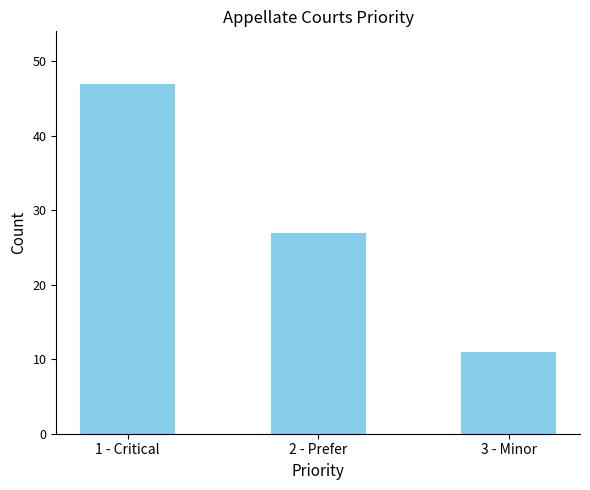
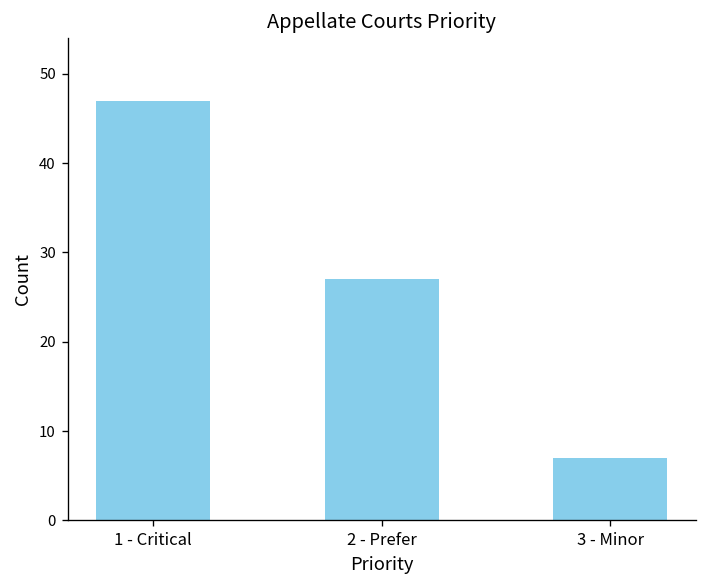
  {
    "1 - Critical": 47,
    "2 - Prefer": 27,
-   "3 - Minor": 11
+   "3 - Minor": 7
  }
